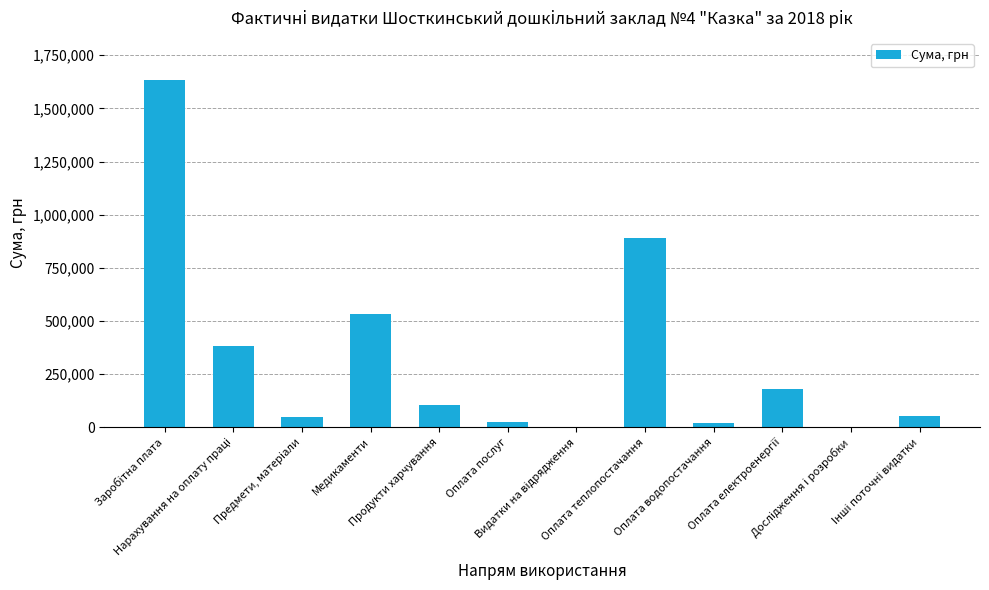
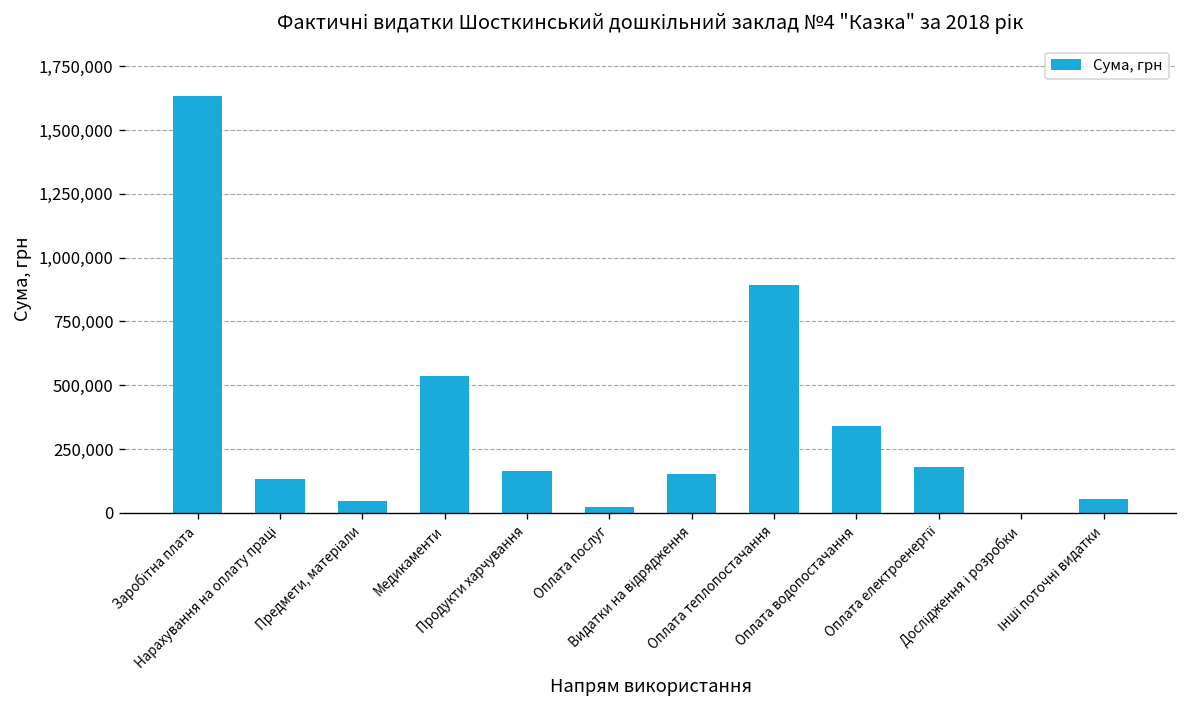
  {
    "Заробітна плата": "1,640,000",
-   "Нарахування на оплату праці": "380,000",
+   "Нарахування на оплату праці": "130,000",
    "Предмети, матеріали": "50,000",
    "Медикаменти": "540,000",
-   "Продукти харчування": "110,000",
+   "Продукти харчування": "170,000",
    "Оплата послуг": "20,000",
-   "Видатки на відрядження": "0",
+   "Видатки на відрядження": "150,000",
    "Оплата теплопостачання": "890,000",
-   "Оплата водопостачання": "20,000",
+   "Оплата водопостачання": "340,000",
    "Оплата електроенергії": "180,000",
    "Інші поточні видатки": "60,000"
  }
